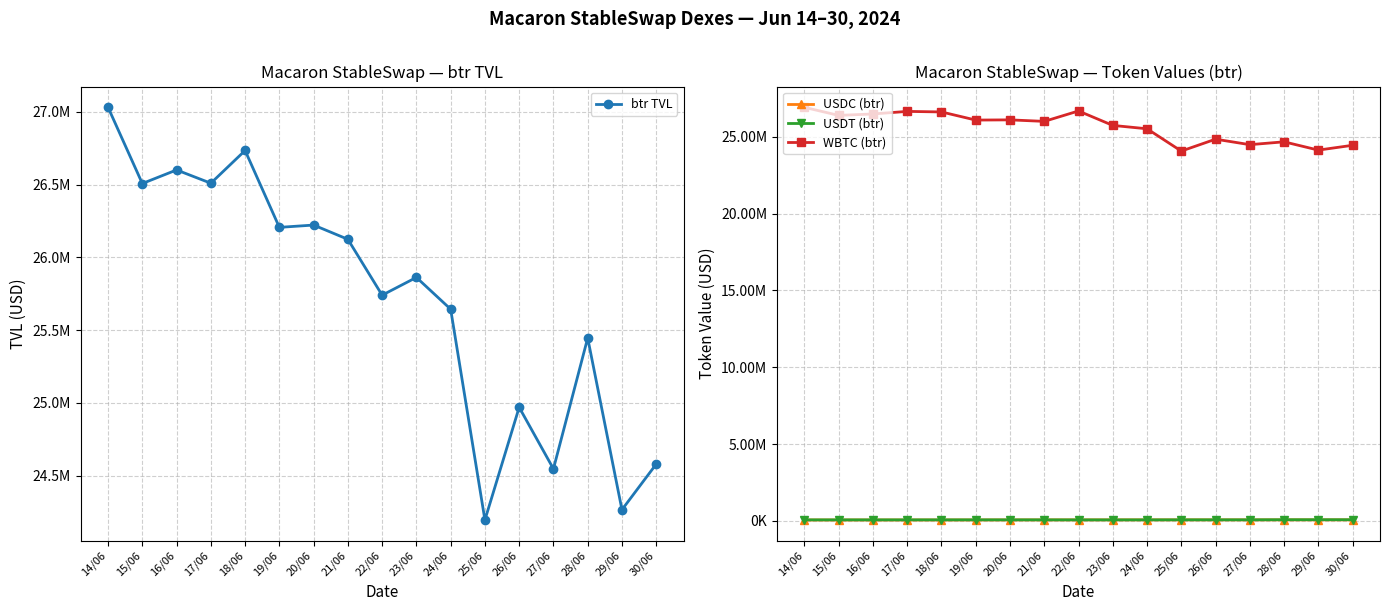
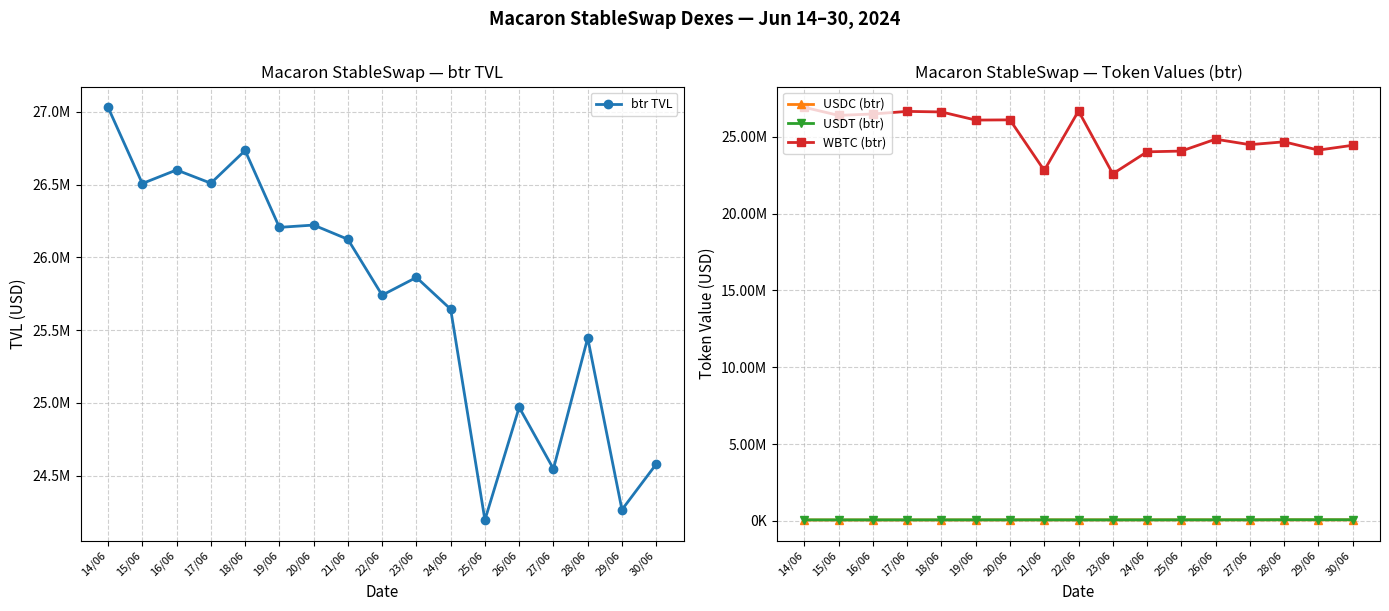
  {
    "Macaron StableSwap — btr TVL": {
      "14/06": 27030000,
      "15/06": 26510000,
      "16/06": 26600000,
      "17/06": 26510000,
      "18/06": 26730000,
      "19/06": 26210000,
      "20/06": 26220000,
      "21/06": 26120000,
      "22/06": 25740000,
      "23/06": 25860000,
      "24/06": 25640000,
      "25/06": 24200000,
      "26/06": 24970000,
      "27/06": 24550000,
      "28/06": 25450000,
      "29/06": 24270000,
      "30/06": 24580000
    },
    "Macaron StableSwap — Token Values (btr)": {
      "USDT (btr)": {
        "14/06": 100000,
        "15/06": 100000,
        "16/06": 100000,
        "17/06": 100000,
        "18/06": 100000,
        "19/06": 100000,
        "20/06": 100000,
        "21/06": 100000,
        "22/06": 100000,
        "23/06": 100000,
        "24/06": 100000,
        "25/06": 100000,
        "26/06": 100000,
        "27/06": 100000,
        "28/06": 100000,
        "29/06": 100000,
        "30/06": 100000
      },
      "WBTC (btr)": {
        "17/06": 26600000,
        "18/06": 26600000,
        "19/06": 26100000,
        "20/06": 26100000,
-       "21/06": 26000000,
+       "21/06": 22800000,
        "22/06": 26700000,
-       "23/06": 25700000,
-       "24/06": 25500000,
+       "23/06": 22600000,
+       "24/06": 24000000,
        "25/06": 24100000,
        "26/06": 24800000,
        "27/06": 24500000,
        "28/06": 24700000,
        "29/06": 24100000,
        "30/06": 24400000
      }
    }
  }
